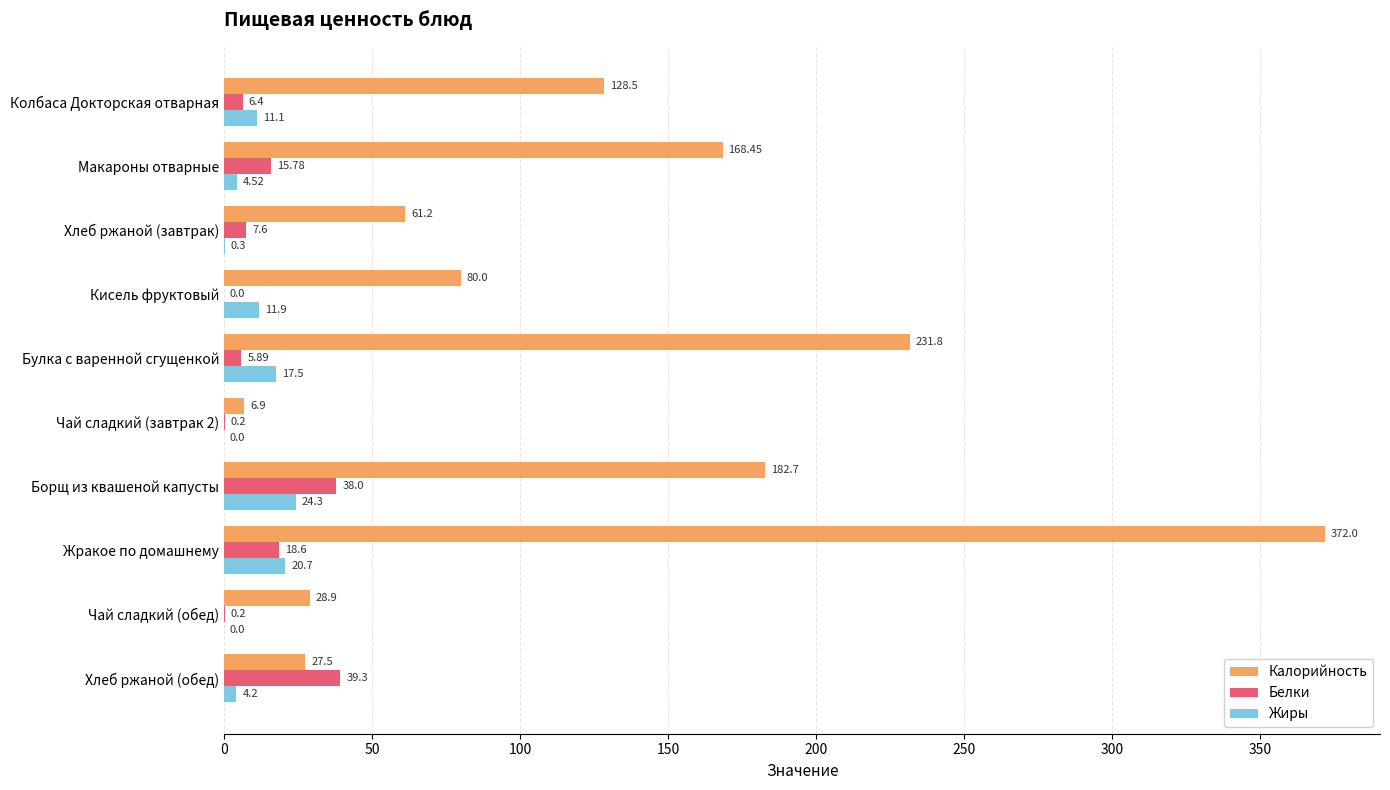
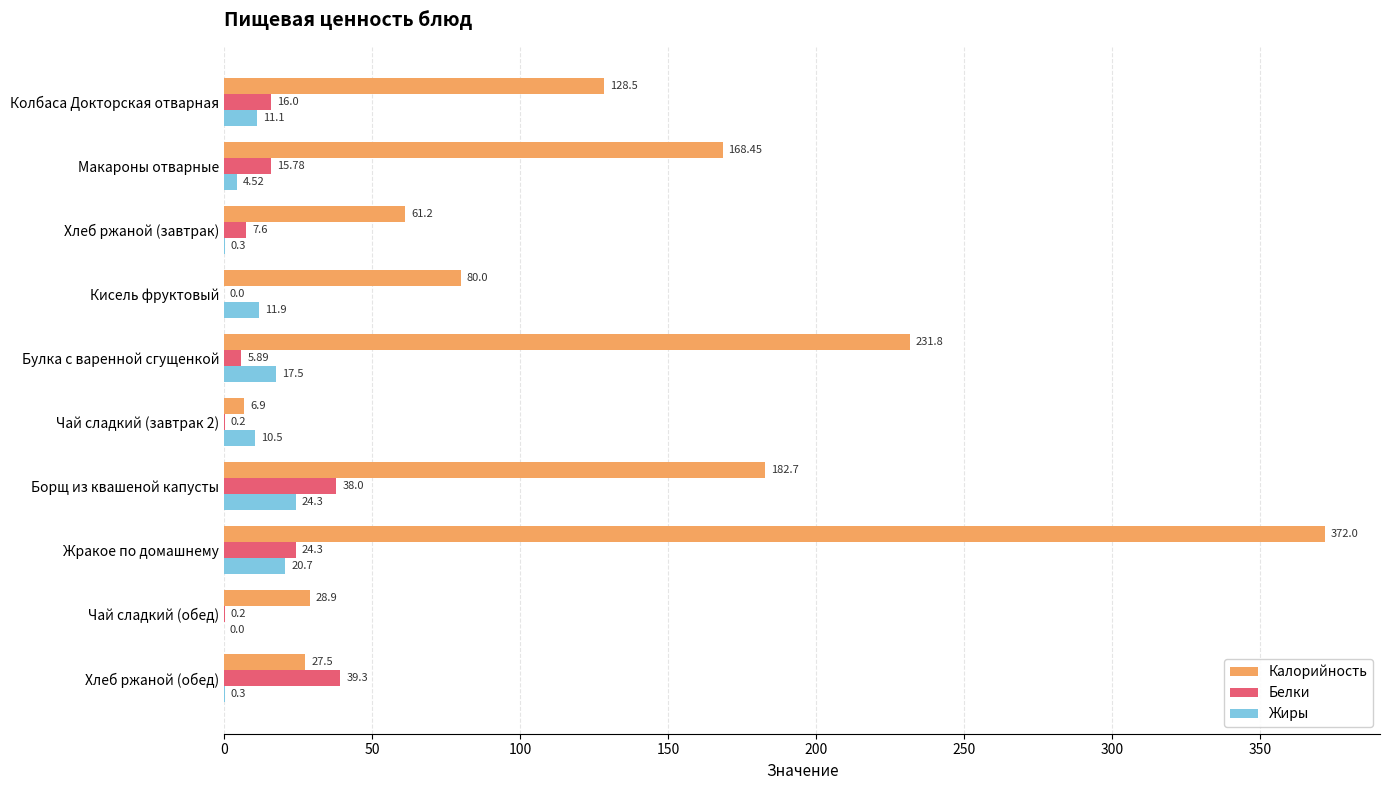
  {
    "Калорийность": {
      "Колбаса Докторская отварная": 128.5,
      "Макароны отварные": 168.45,
      "Хлеб ржаной (завтрак)": 61.2,
      "Кисель фруктовый": 80.0,
      "Булка с варенной сгущенкой": 231.8,
      "Чай сладкий (завтрак 2)": 6.9,
      "Борщ из квашеной капусты": 182.7,
      "Жракое по домашнему": 372.0,
      "Чай сладкий (обед)": 28.9,
      "Хлеб ржаной (обед)": 27.5
    },
    "Белки": {
-     "Колбаса Докторская отварная": 6.4,
+     "Колбаса Докторская отварная": 16.0,
      "Макароны отварные": 15.78,
      "Хлеб ржаной (завтрак)": 7.6,
      "Кисель фруктовый": 0.0,
      "Булка с варенной сгущенкой": 5.89,
      "Чай сладкий (завтрак 2)": 0.2,
      "Борщ из квашеной капусты": 38.0,
-     "Жракое по домашнему": 18.6,
+     "Жракое по домашнему": 24.3,
      "Чай сладкий (обед)": 0.2,
      "Хлеб ржаной (обед)": 39.3
    },
    "Жиры": {
      "Колбаса Докторская отварная": 11.1,
      "Макароны отварные": 4.52,
      "Хлеб ржаной (завтрак)": 0.3,
      "Кисель фруктовый": 11.9,
      "Булка с варенной сгущенкой": 17.5,
-     "Чай сладкий (завтрак 2)": 0.0,
+     "Чай сладкий (завтрак 2)": 10.5,
      "Борщ из квашеной капусты": 24.3,
      "Жракое по домашнему": 20.7,
      "Чай сладкий (обед)": 0.0,
-     "Хлеб ржаной (обед)": 4.2
+     "Хлеб ржаной (обед)": 0.3
    }
  }
